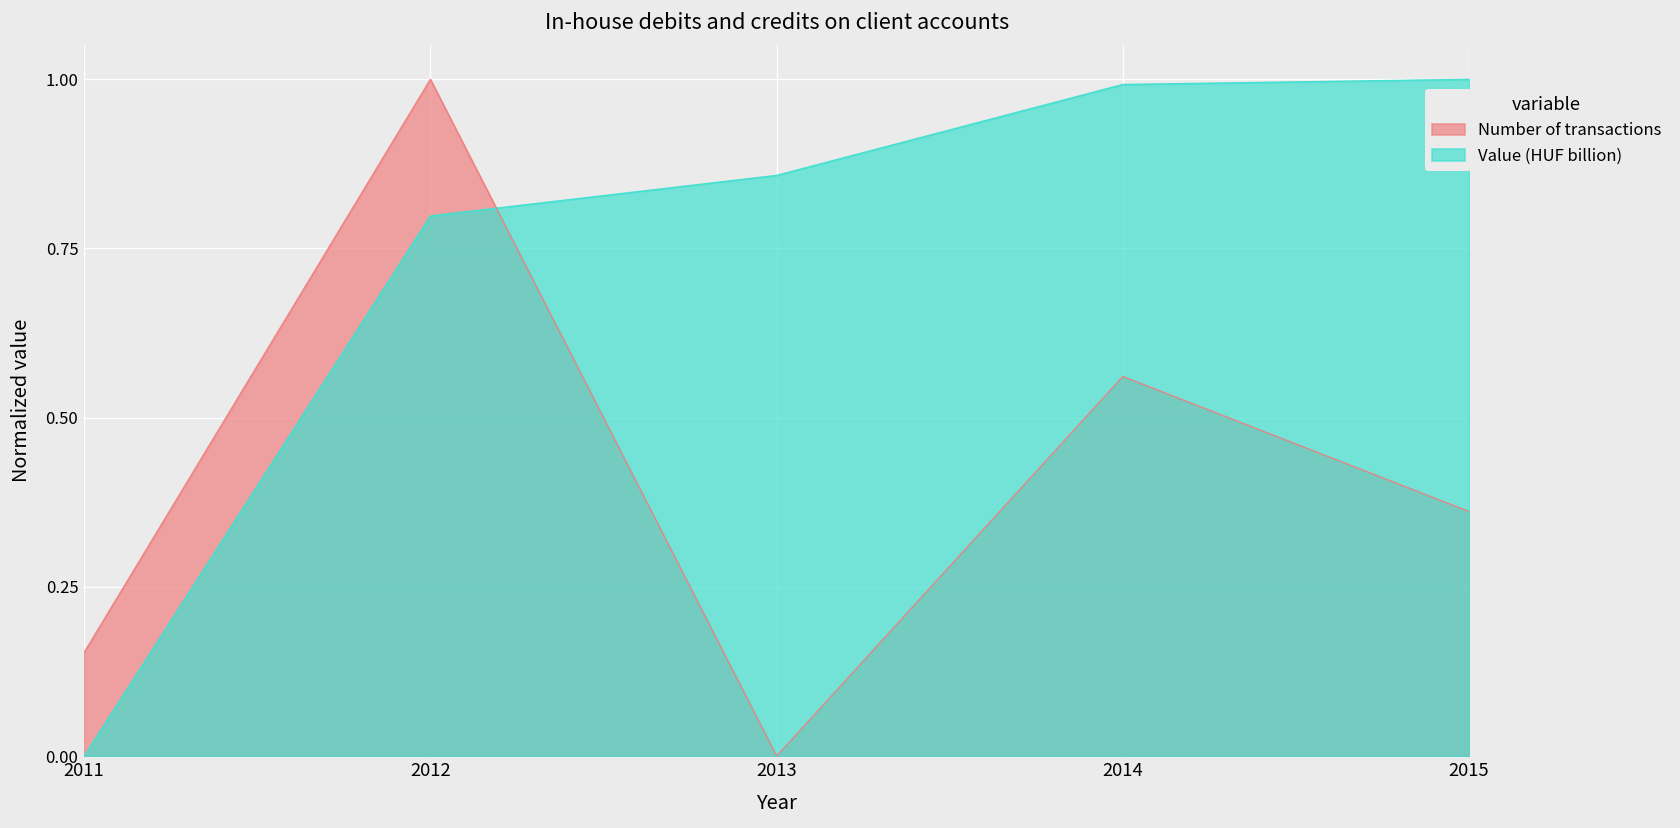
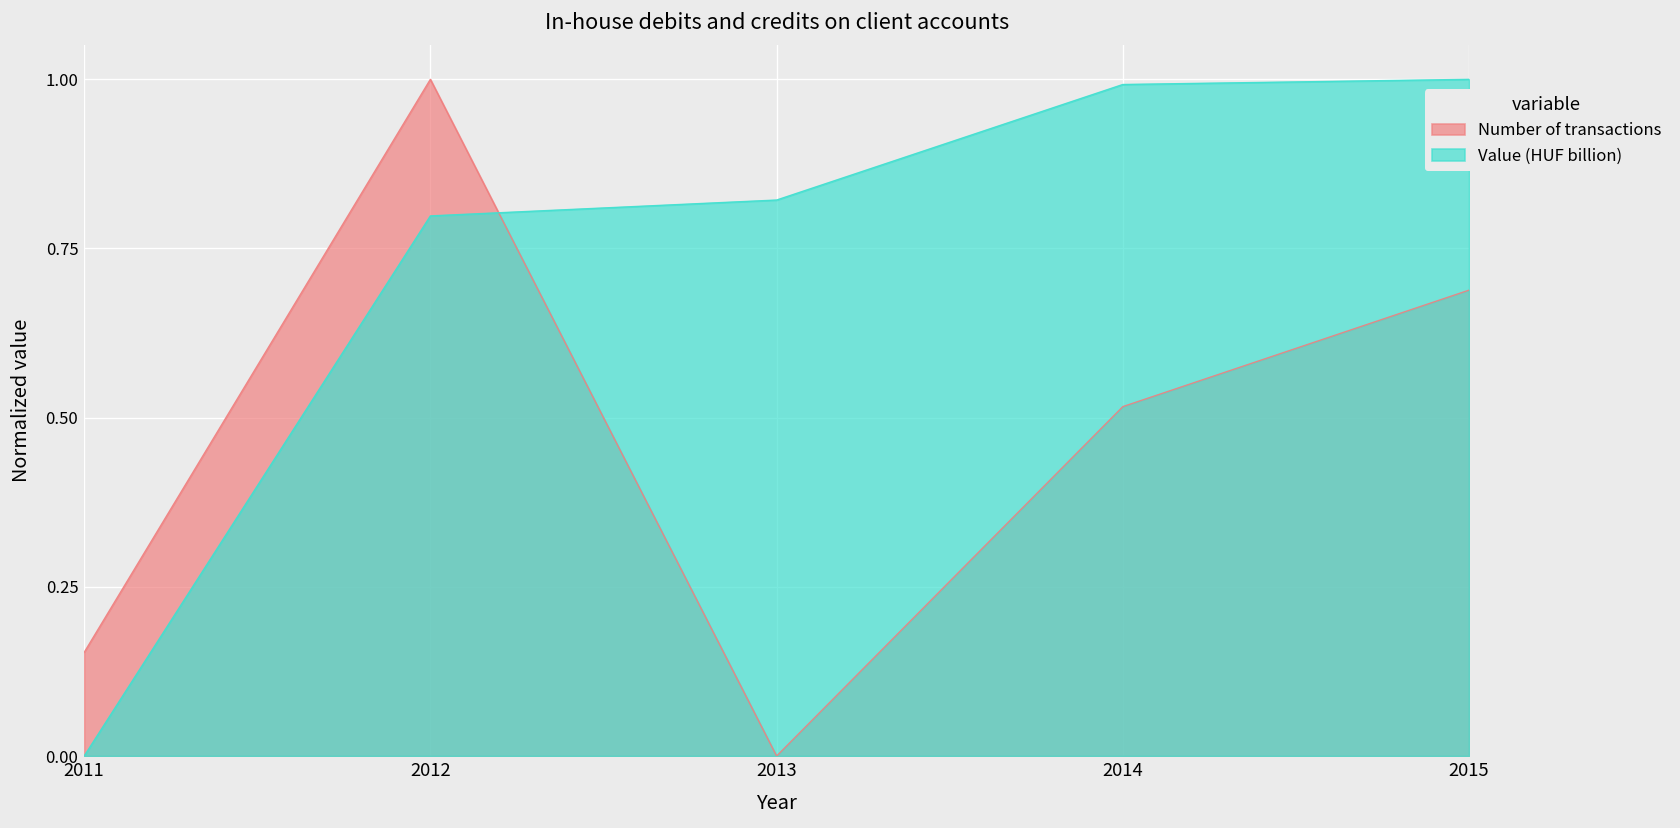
  {
    "Number of transactions": {
      "2011": 0.15,
      "2012": 1.00,
      "2013": 0.00,
-     "2014": 0.56,
-     "2015": 0.36
+     "2014": 0.52,
+     "2015": 0.69
    },
    "Value (HUF billion)": {
      "2011": 0.00,
      "2012": 0.80,
-     "2013": 0.86,
+     "2013": 0.82,
      "2014": 0.99,
      "2015": 1.00
    }
  }
